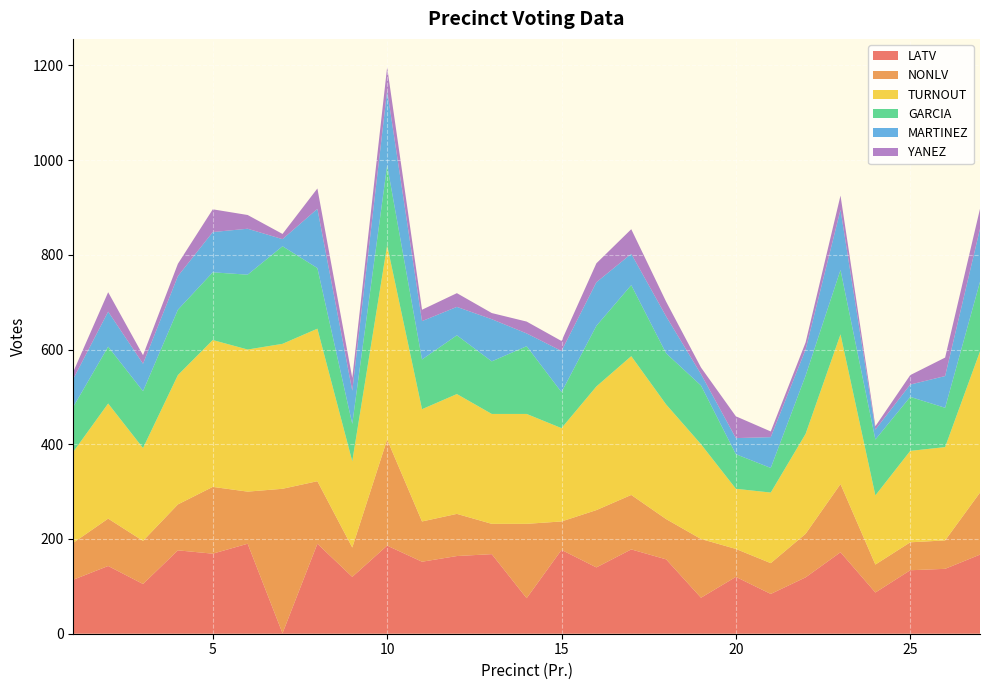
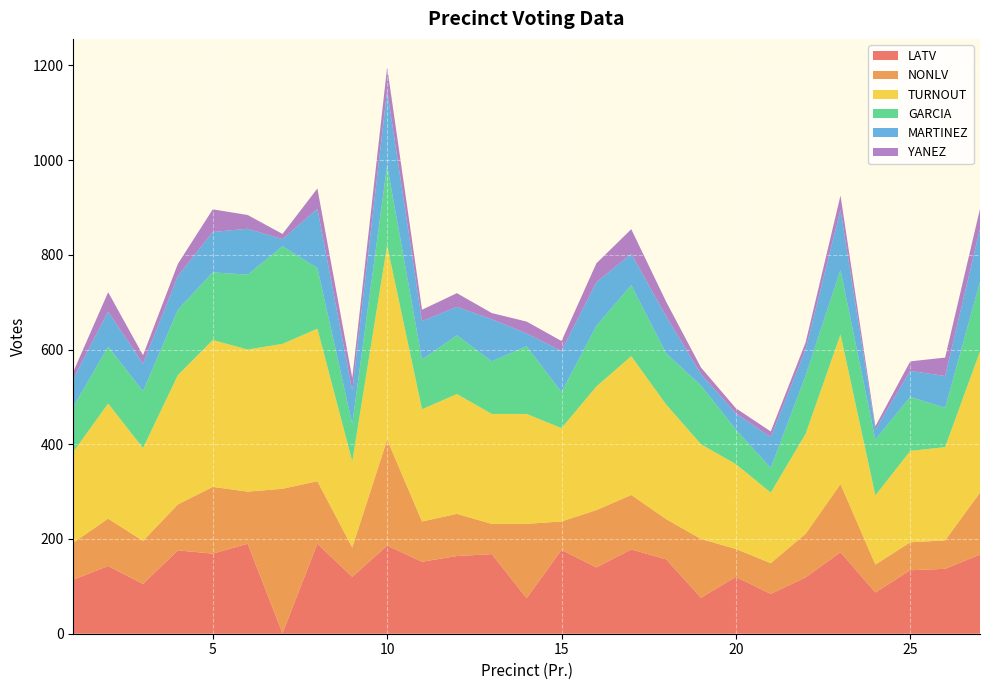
  {
    "TURNOUT": {
      "5": 310,
      "10": 410,
      "15": 200,
-     "20": 130,
+     "20": 180,
      "25": 190
    },
    "GARCIA": {
      "5": 140,
      "10": 170,
      "15": 80,
      "20": 70,
      "25": 110
    },
    "MARTINEZ": {
      "5": 90,
      "10": 160,
      "15": 90,
      "20": 30,
-     "25": 30
+     "25": 60
    },
    "YANEZ": {
      "5": 50,
      "10": 50,
      "15": 20,
-     "20": 50,
+     "20": 10,
      "25": 20
    }
  }
